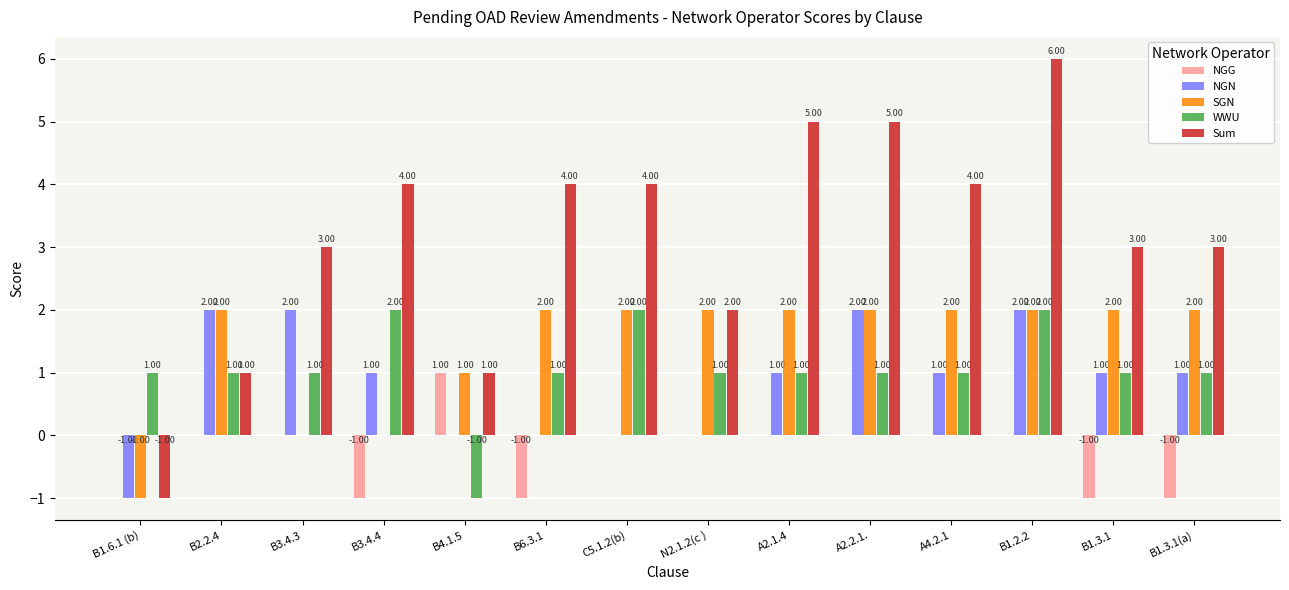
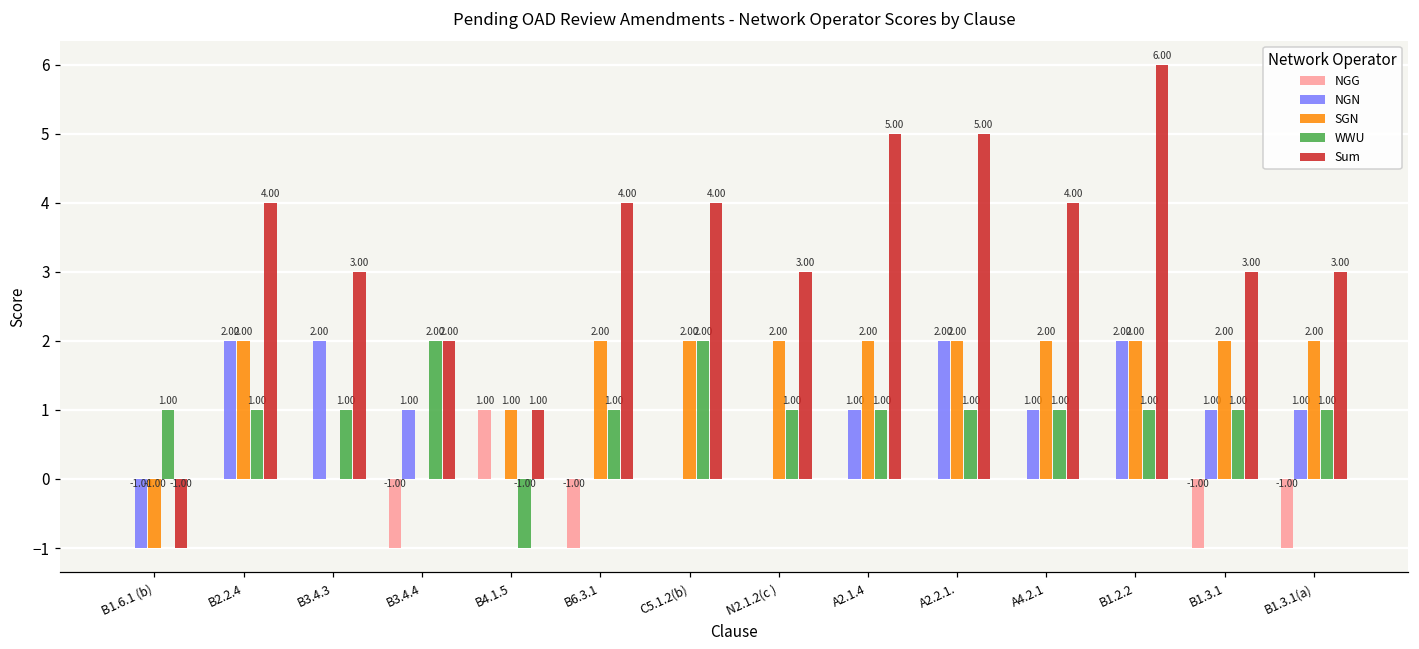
  {
    "NGG": {
      "B3.4.4": -1.00,
      "B4.1.5": 1.00,
      "B6.3.1": -1.00,
      "B1.3.1": -1.00,
      "B1.3.1(a)": -1.00
    },
    "NGN": {
      "B3.4.3": 2.00,
      "B3.4.4": 1.00,
      "A2.1.4": 1.00,
      "A4.2.1": 1.00,
      "B1.3.1": 1.00,
      "B1.3.1(a)": 1.00
    },
    "SGN": {
      "B4.1.5": 1.00,
      "B6.3.1": 2.00,
      "N2.1.2(c )": 2.00,
      "A2.1.4": 2.00,
      "A4.2.1": 2.00,
      "B1.3.1": 2.00,
      "B1.3.1(a)": 2.00
    },
    "WWU": {
      "B1.6.1 (b)": 1.00,
      "B2.2.4": 1.00,
      "B3.4.3": 1.00,
      "B4.1.5": -1.00,
      "B6.3.1": 1.00,
      "N2.1.2(c )": 1.00,
      "A2.1.4": 1.00,
      "A2.2.1.": 1.00,
      "A4.2.1": 1.00,
-     "B1.2.2": 2.00,
+     "B1.2.2": 1.00,
      "B1.3.1": 1.00,
      "B1.3.1(a)": 1.00
    },
    "Sum": {
      "B1.6.1 (b)": -1.00,
-     "B2.2.4": 1.00,
+     "B2.2.4": 4.00,
      "B3.4.3": 3.00,
-     "B3.4.4": 4.00,
+     "B3.4.4": 2.00,
      "B4.1.5": 1.00,
      "B6.3.1": 4.00,
      "C5.1.2(b)": 4.00,
-     "N2.1.2(c )": 2.00,
+     "N2.1.2(c )": 3.00,
      "A2.1.4": 5.00,
      "A2.2.1.": 5.00,
      "A4.2.1": 4.00,
      "B1.2.2": 6.00,
      "B1.3.1": 3.00,
      "B1.3.1(a)": 3.00
    }
  }
